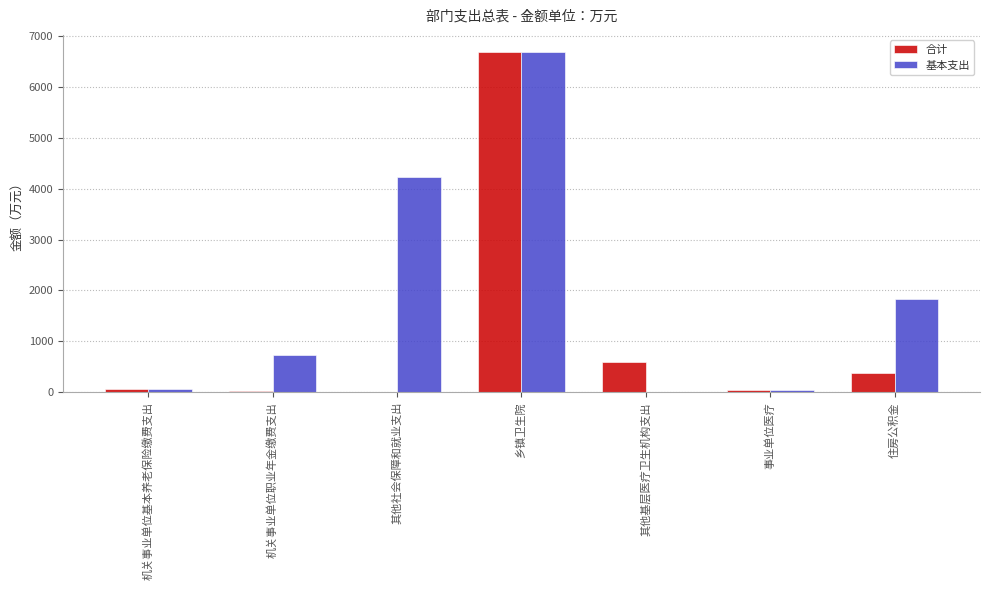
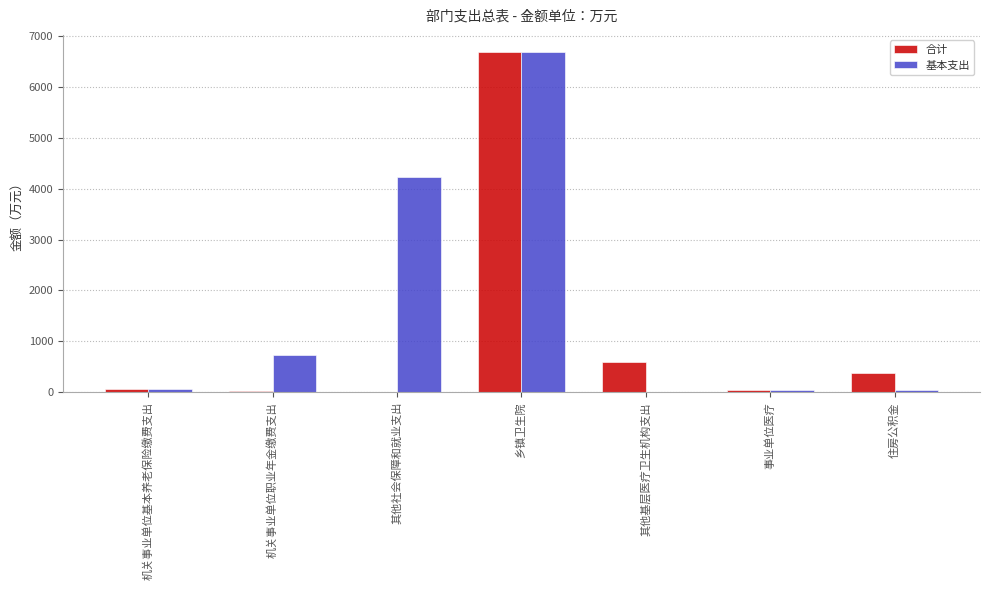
  {
    "合计": {
      "机关事业单位基本养老保险缴费支出": 100,
      "乡镇卫生院": 6700,
      "其他基层医疗卫生机构支出": 600,
      "住房公积金": 400
    },
    "基本支出": {
      "机关事业单位基本养老保险缴费支出": 100,
      "机关事业单位职业年金缴费支出": 700,
      "其他社会保障和就业支出": 4200,
      "乡镇卫生院": 6700,
      "其他基层医疗卫生机构支出": 0,
-     "住房公积金": 1800
+     "住房公积金": 0
    }
  }
